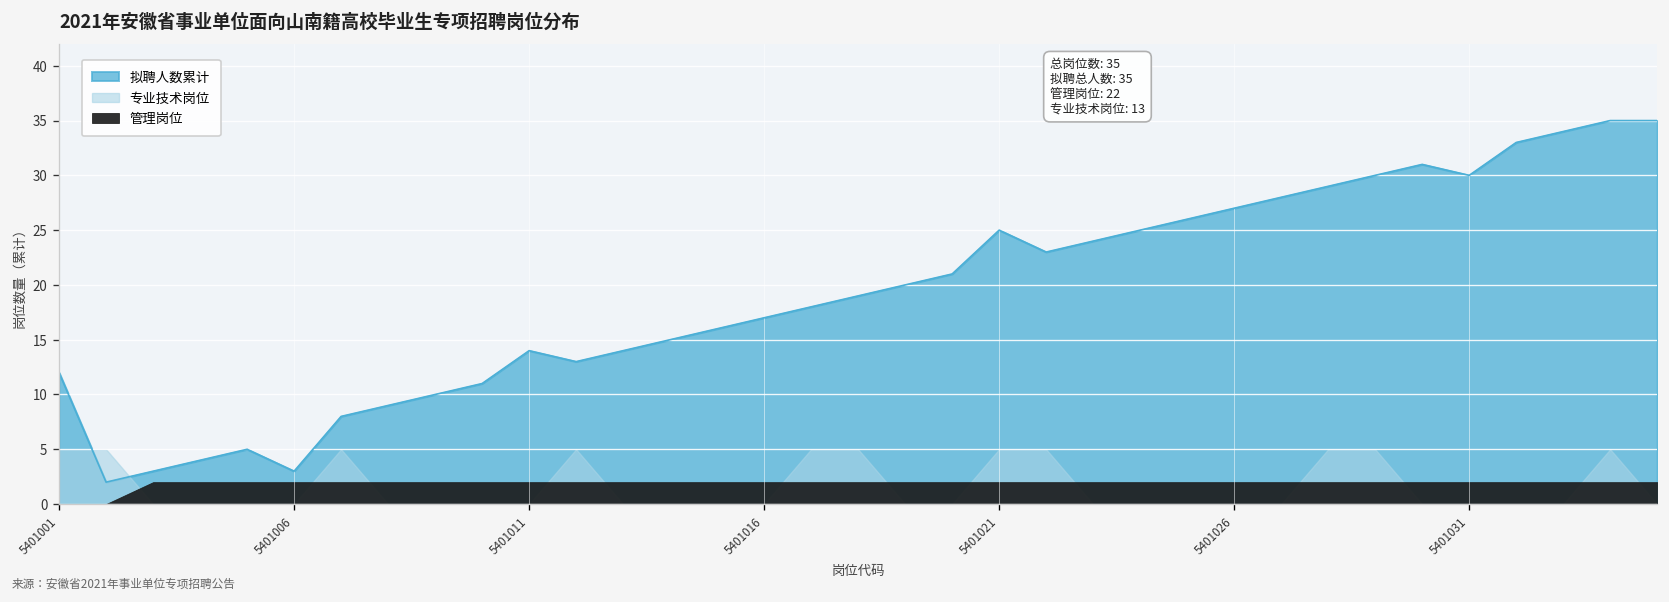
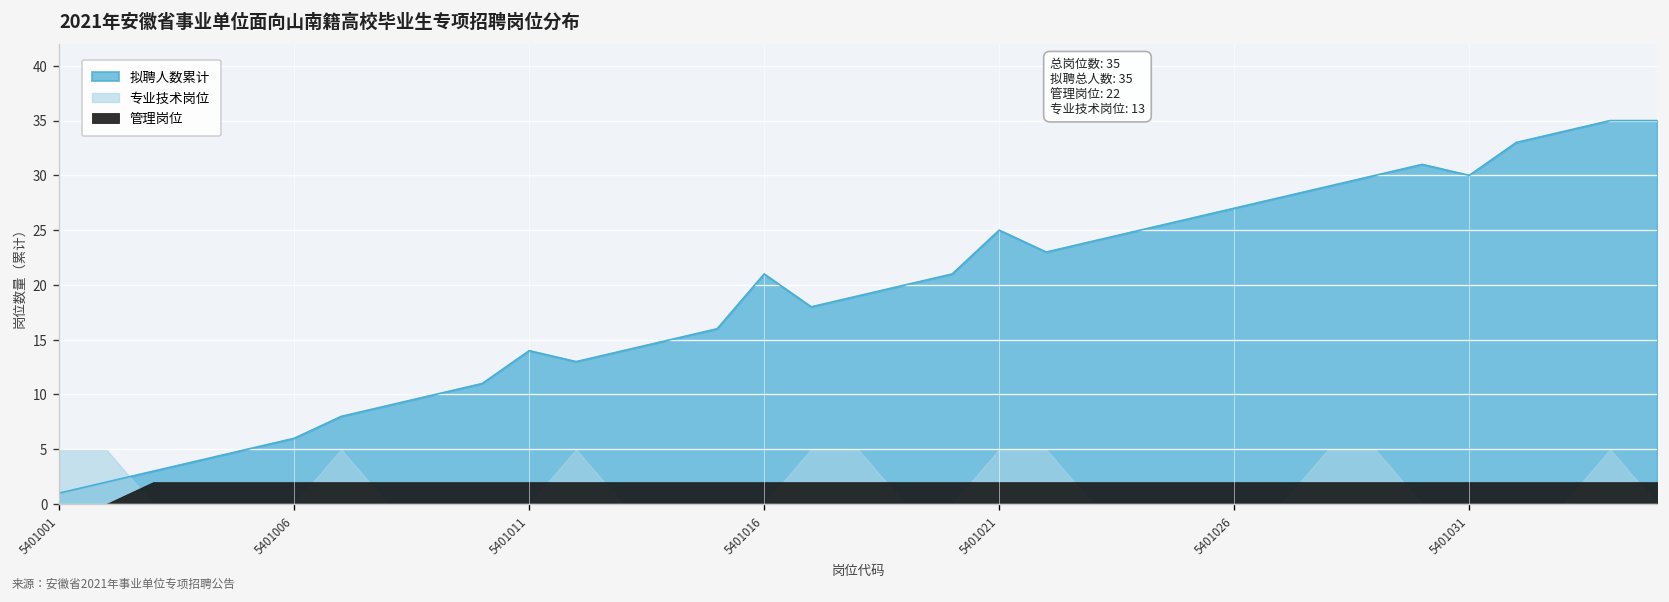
  {
    "拟聘人数累计": {
-     "5401001": 12,
-     "5401006": 3,
+     "5401001": 1,
+     "5401006": 6,
      "5401011": 14,
-     "5401016": 17,
+     "5401016": 21,
      "5401021": 25,
      "5401026": 27,
      "5401031": 30
    },
    "专业技术岗位": {
      "5401001": 5,
      "5401006": 0,
      "5401011": 0,
      "5401016": 0,
      "5401021": 5,
      "5401026": 0,
      "5401031": 0
    },
    "管理岗位": {
      "5401001": 0,
      "5401006": 2,
      "5401011": 2,
      "5401016": 2,
      "5401021": 2,
      "5401026": 2,
      "5401031": 2
    }
  }
